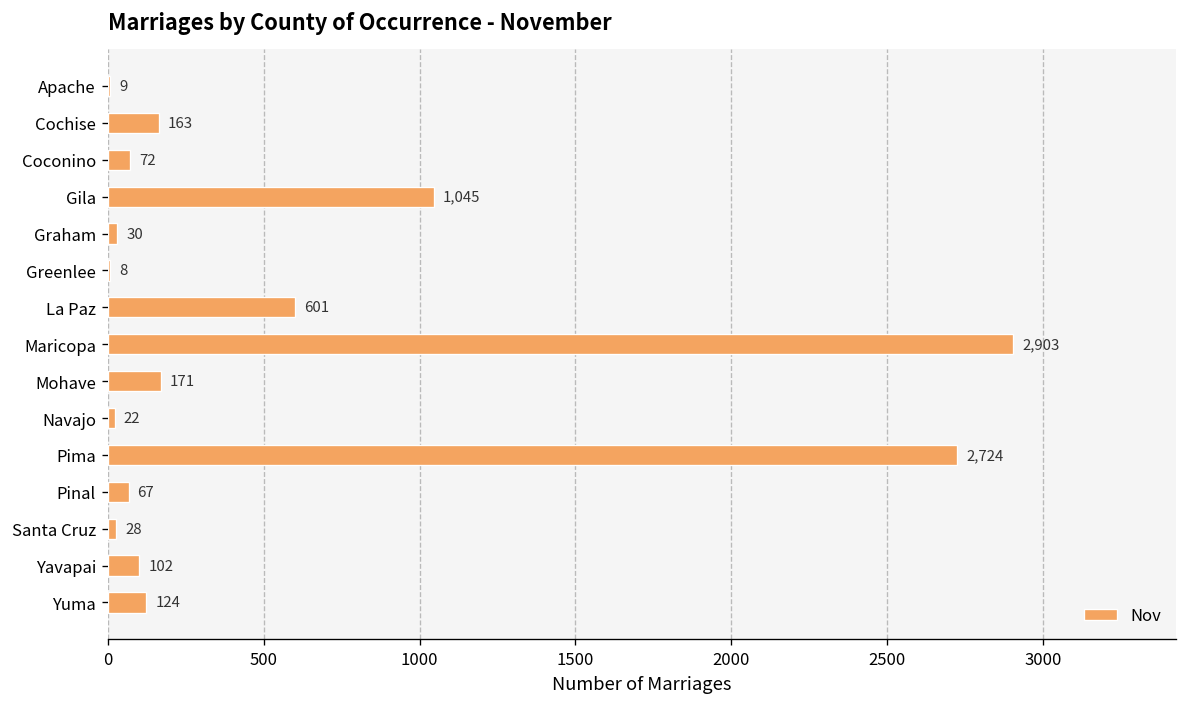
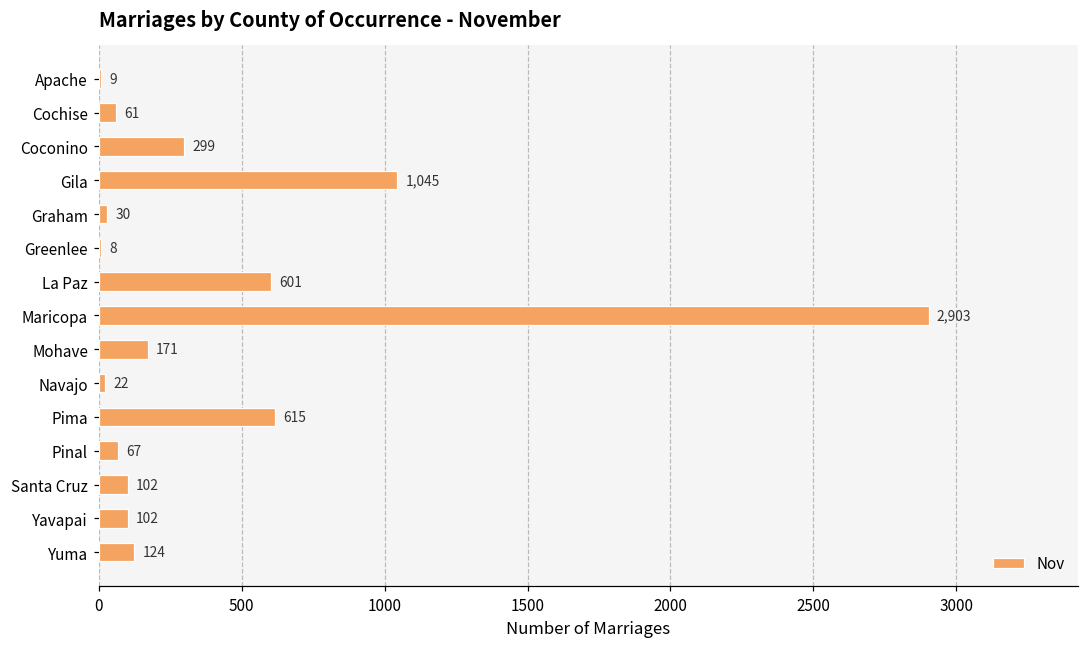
  {
    "Apache": "9",
-   "Cochise": "163",
-   "Coconino": "72",
+   "Cochise": "61",
+   "Coconino": "299",
    "Gila": "1,045",
    "Graham": "30",
    "Greenlee": "8",
    "La Paz": "601",
    "Maricopa": "2,903",
    "Mohave": "171",
    "Navajo": "22",
-   "Pima": "2,724",
+   "Pima": "615",
    "Pinal": "67",
-   "Santa Cruz": "28",
+   "Santa Cruz": "102",
    "Yavapai": "102",
    "Yuma": "124"
  }
